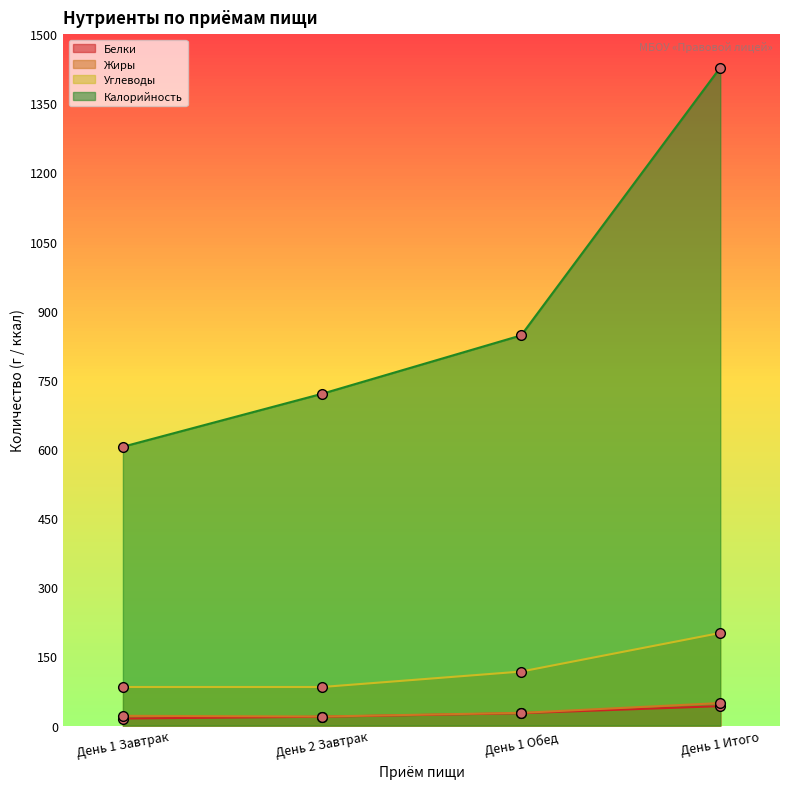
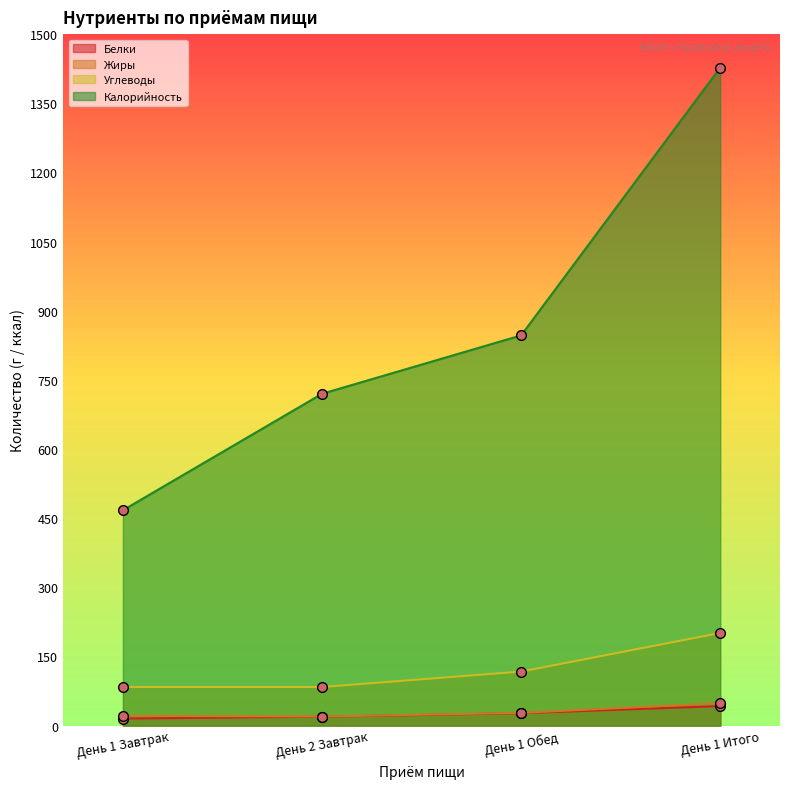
  {
    "Белки": {
      "День 1 Завтрак": 20,
      "День 1 Итого": 40
    },
    "Калорийность": {
-     "День 1 Завтрак": 600,
+     "День 1 Завтрак": 470,
      "День 2 Завтрак": 720,
      "День 1 Обед": 850,
      "День 1 Итого": 1430
    }
  }
